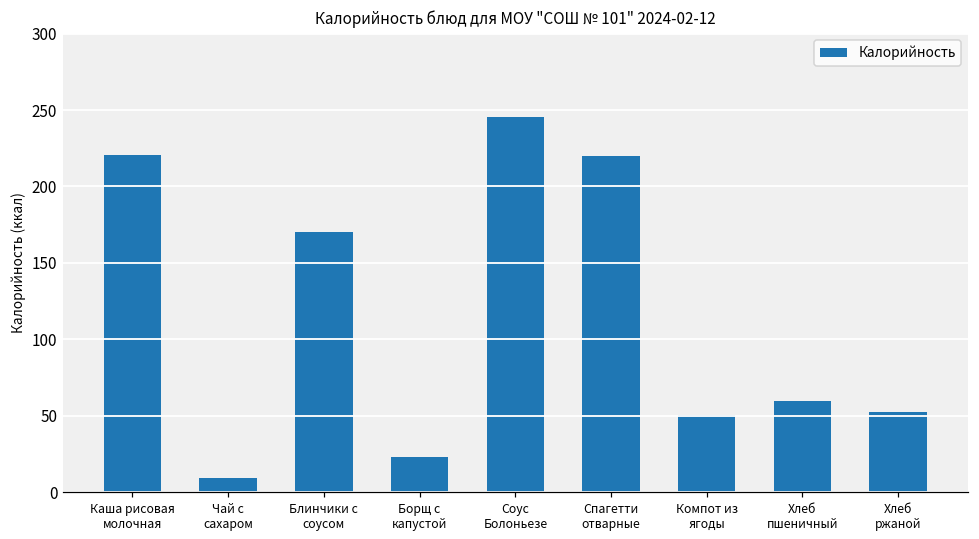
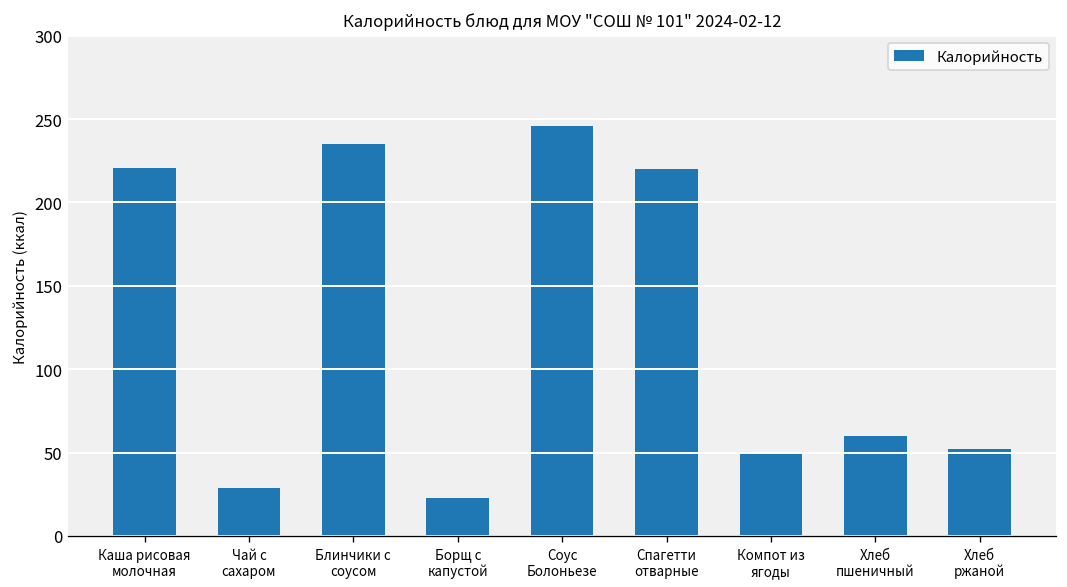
  {
    "Каша рисовая молочная": 221,
-   "Чай с сахаром": 9,
-   "Блинчики с соусом": 170,
+   "Чай с сахаром": 28,
+   "Блинчики с соусом": 235,
    "Борщ с капустой": 23,
    "Соус Болоньезе": 246,
    "Спагетти отварные": 220,
    "Компот из ягоды": 50,
    "Хлеб пшеничный": 60,
    "Хлеб ржаной": 52
  }
